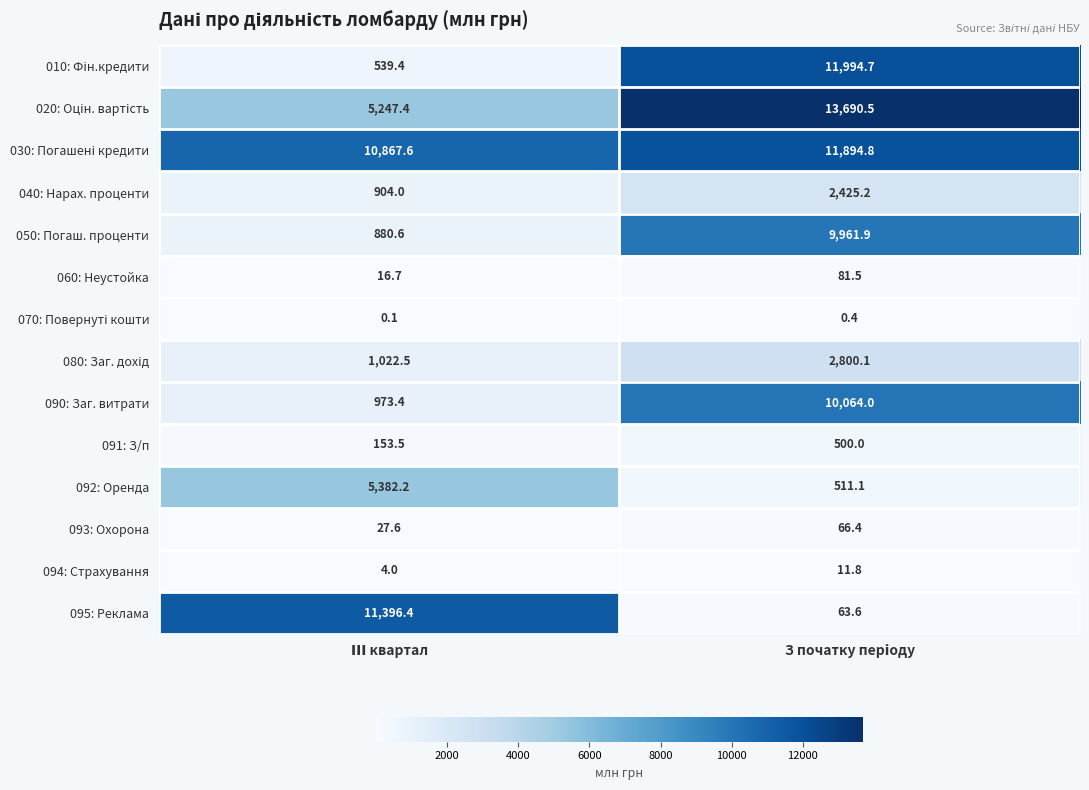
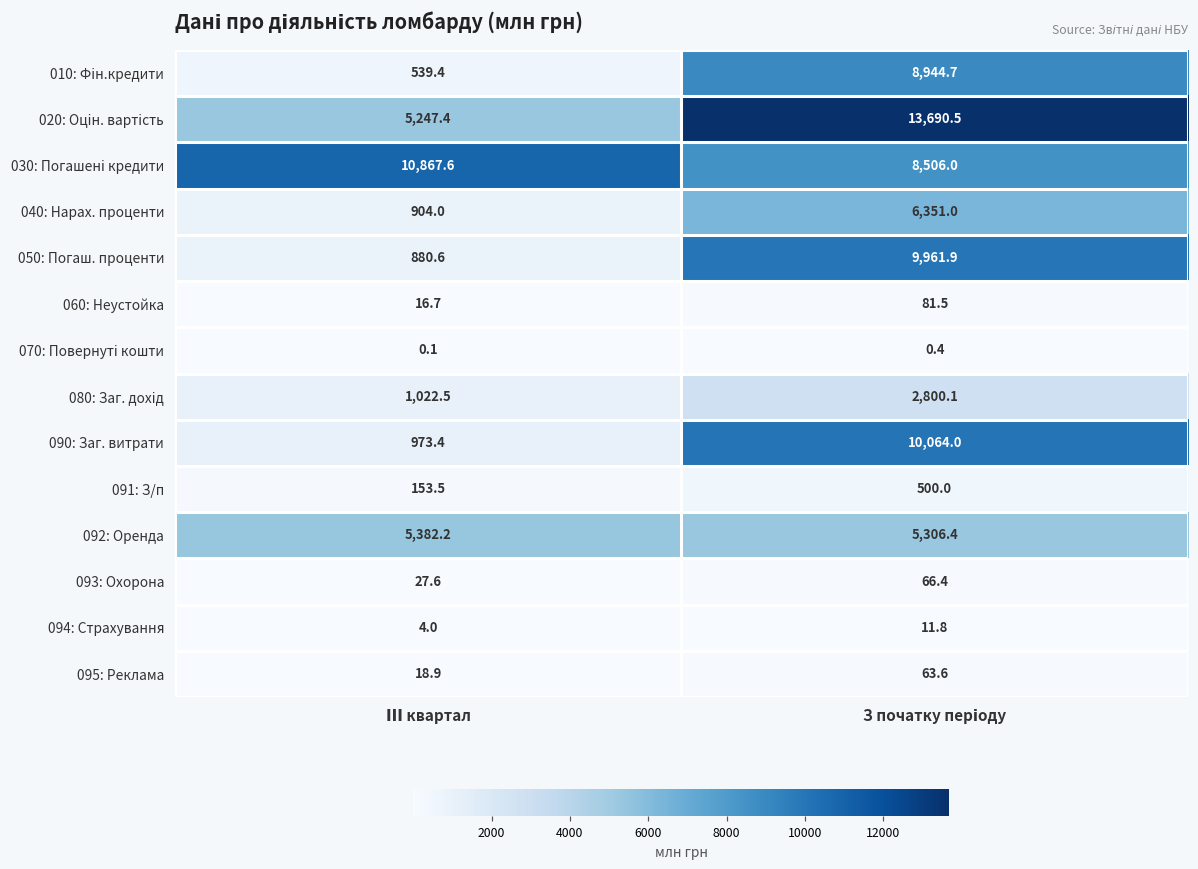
  {
    "010: Фін.кредити": {
      "ІІІ квартал": "539.4",
-     "З початку періоду": "11,994.7"
+     "З початку періоду": "8,944.7"
    },
    "020: Оцін. вартість": {
      "ІІІ квартал": "5,247.4",
      "З початку періоду": "13,690.5"
    },
    "030: Погашені кредити": {
      "ІІІ квартал": "10,867.6",
-     "З початку періоду": "11,894.8"
+     "З початку періоду": "8,506.0"
    },
    "040: Нарах. проценти": {
      "ІІІ квартал": "904.0",
-     "З початку періоду": "2,425.2"
+     "З початку періоду": "6,351.0"
    },
    "050: Погаш. проценти": {
      "ІІІ квартал": "880.6",
      "З початку періоду": "9,961.9"
    },
    "060: Неустойка": {
      "ІІІ квартал": "16.7",
      "З початку періоду": "81.5"
    },
    "070: Повернуті кошти": {
      "ІІІ квартал": "0.1",
      "З початку періоду": "0.4"
    },
    "080: Заг. дохід": {
      "ІІІ квартал": "1,022.5",
      "З початку періоду": "2,800.1"
    },
    "090: Заг. витрати": {
      "ІІІ квартал": "973.4",
      "З початку періоду": "10,064.0"
    },
    "091: З/п": {
      "ІІІ квартал": "153.5",
      "З початку періоду": "500.0"
    },
    "092: Оренда": {
      "ІІІ квартал": "5,382.2",
-     "З початку періоду": "511.1"
+     "З початку періоду": "5,306.4"
    },
    "093: Охорона": {
      "ІІІ квартал": "27.6",
      "З початку періоду": "66.4"
    },
    "094: Страхування": {
      "ІІІ квартал": "4.0",
      "З початку періоду": "11.8"
    },
    "095: Реклама": {
-     "ІІІ квартал": "11,396.4",
+     "ІІІ квартал": "18.9",
      "З початку періоду": "63.6"
    }
  }
